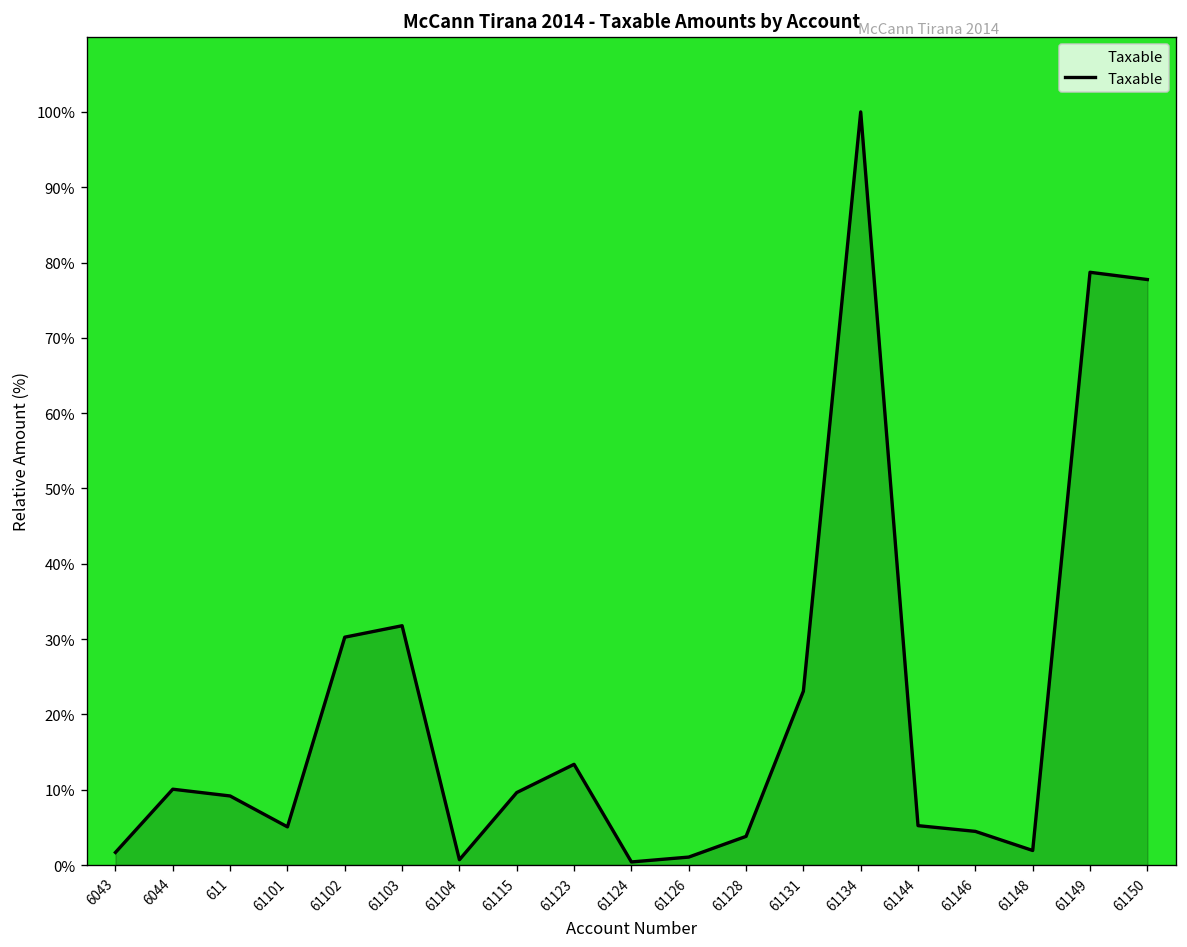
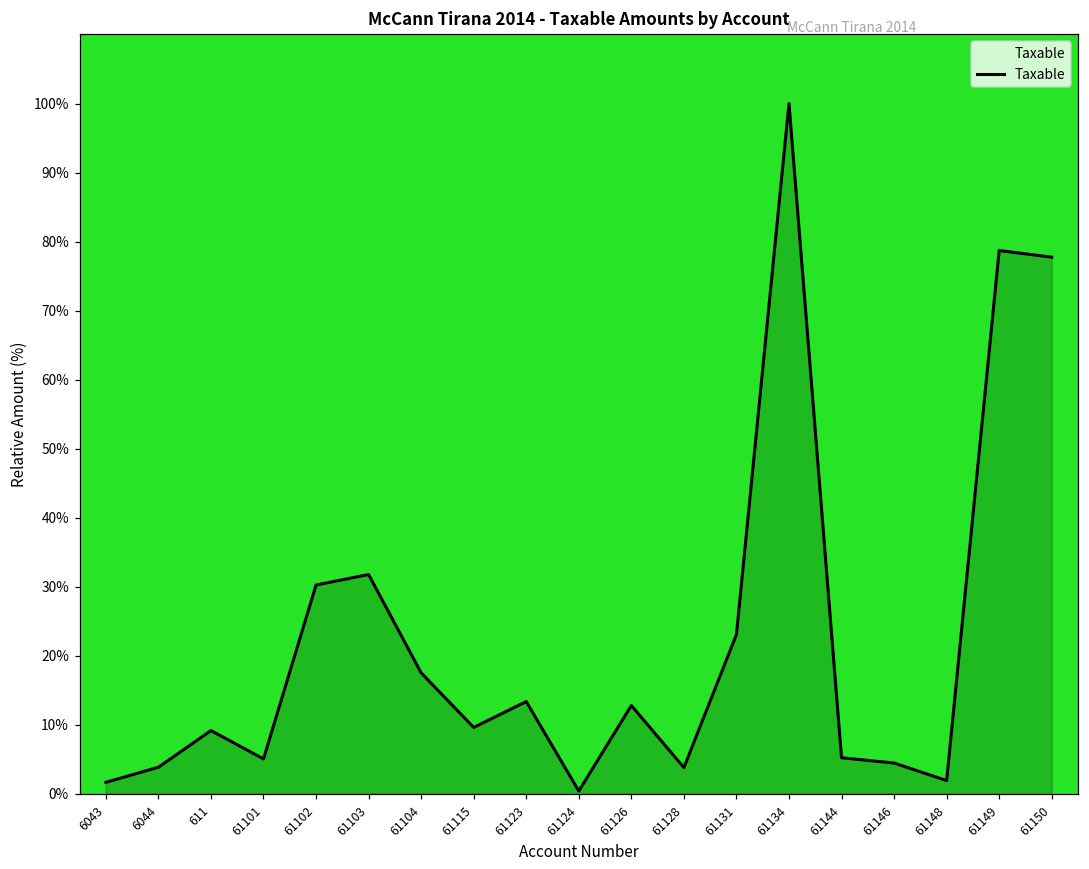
  {
    "6043": "2%",
-   "6044": "10%",
+   "6044": "4%",
    "611": "9%",
    "61101": "5%",
    "61102": "30%",
    "61103": "32%",
-   "61104": "1%",
+   "61104": "18%",
    "61115": "10%",
    "61123": "13%",
    "61124": "0%",
-   "61126": "1%",
+   "61126": "13%",
    "61128": "4%",
    "61131": "23%",
    "61134": "100%",
    "61144": "5%",
    "61146": "4%",
    "61148": "2%",
    "61149": "79%",
    "61150": "78%"
  }
